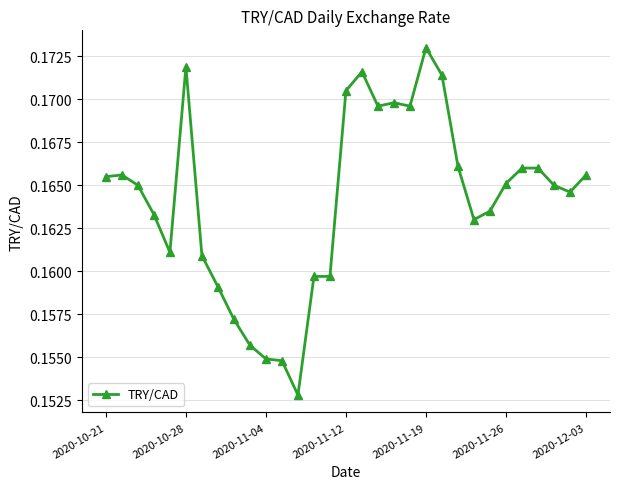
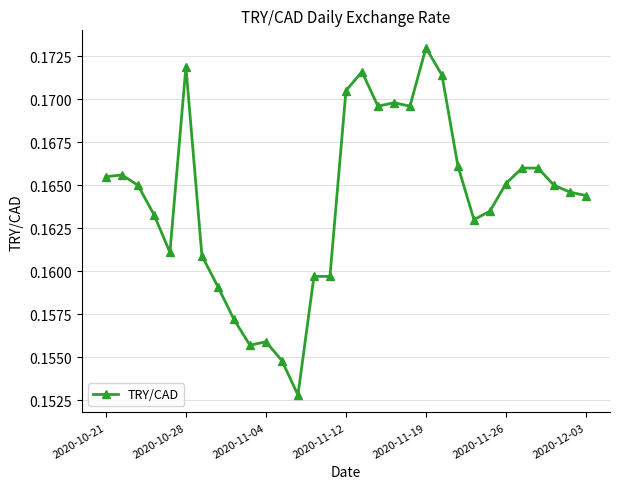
  {
    "2020-10-21": 0.1655,
    "2020-10-28": 0.1719,
-   "2020-11-04": 0.1549,
+   "2020-11-04": 0.1559,
    "2020-11-12": 0.1705,
    "2020-11-19": 0.1730,
    "2020-11-26": 0.1651,
-   "2020-12-03": 0.1656
+   "2020-12-03": 0.1644
  }
